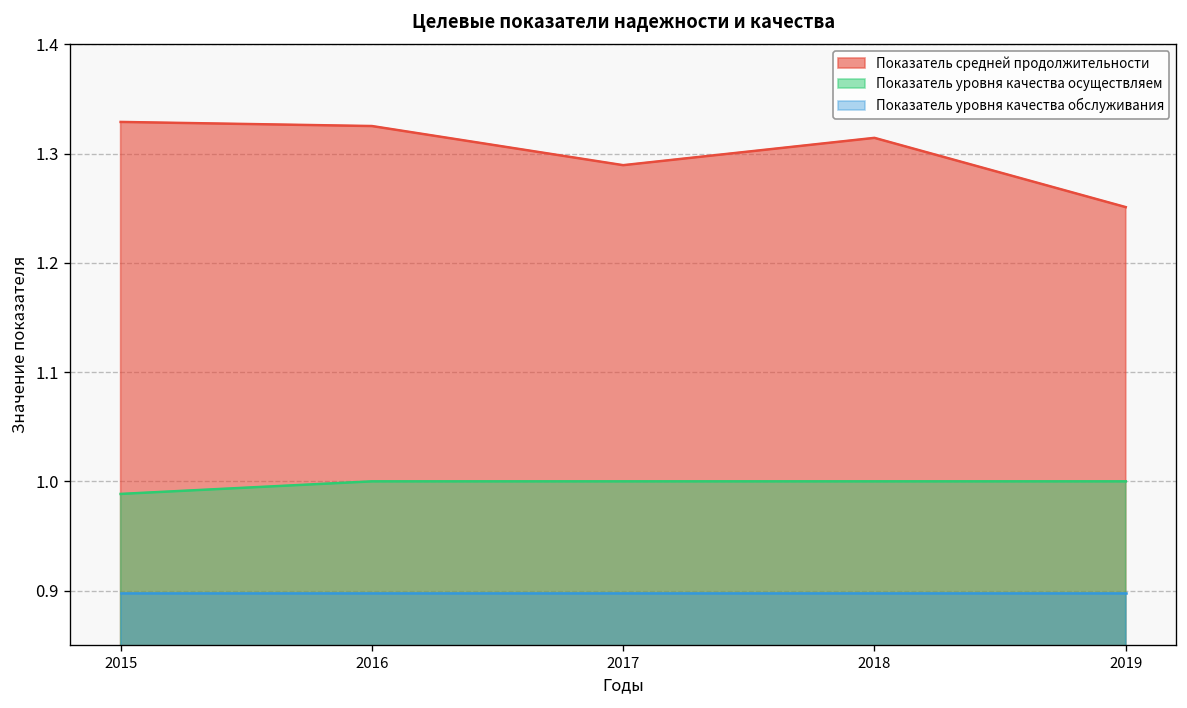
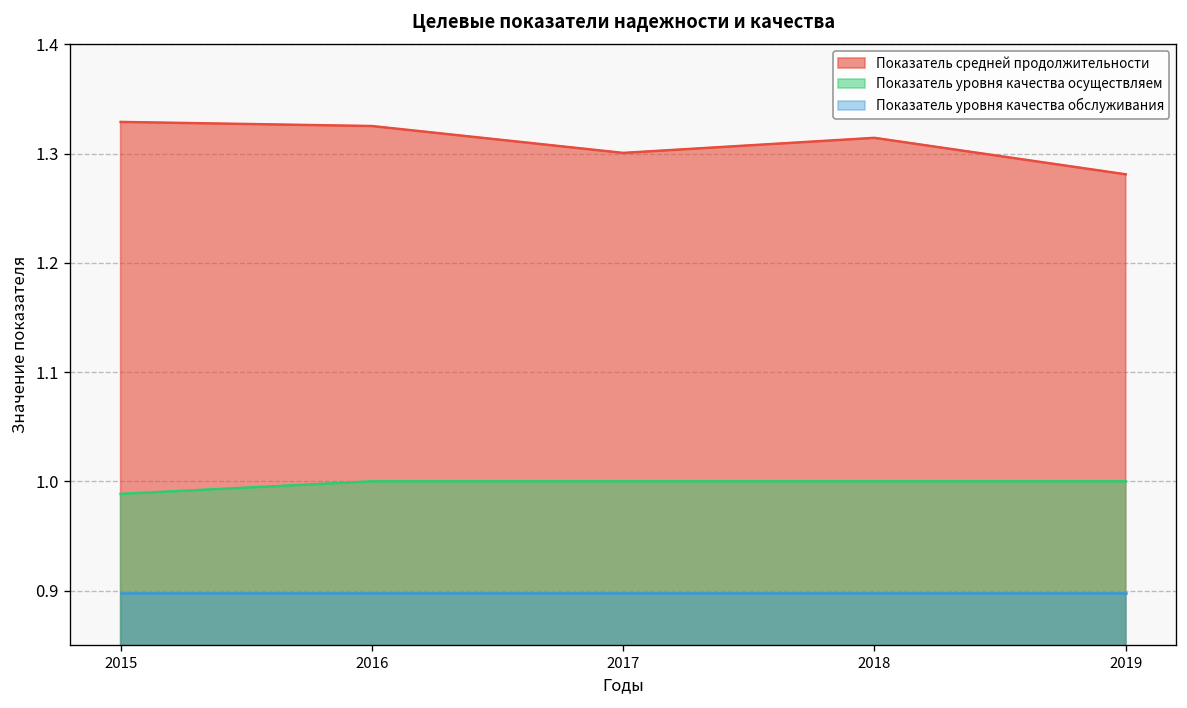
  {
    "Показатель средней продолжительности": {
      "2015": 1.33,
      "2016": 1.33,
-     "2017": 1.29,
+     "2017": 1.30,
      "2018": 1.31,
-     "2019": 1.25
+     "2019": 1.28
    },
    "Показатель уровня качества осуществляем": {
      "2015": 0.99,
      "2016": 1.00,
      "2017": 1.00,
      "2018": 1.00,
      "2019": 1.00
    },
    "Показатель уровня качества обслуживания": {
      "2015": 0.90,
      "2016": 0.90,
      "2017": 0.90,
      "2018": 0.90,
      "2019": 0.90
    }
  }
